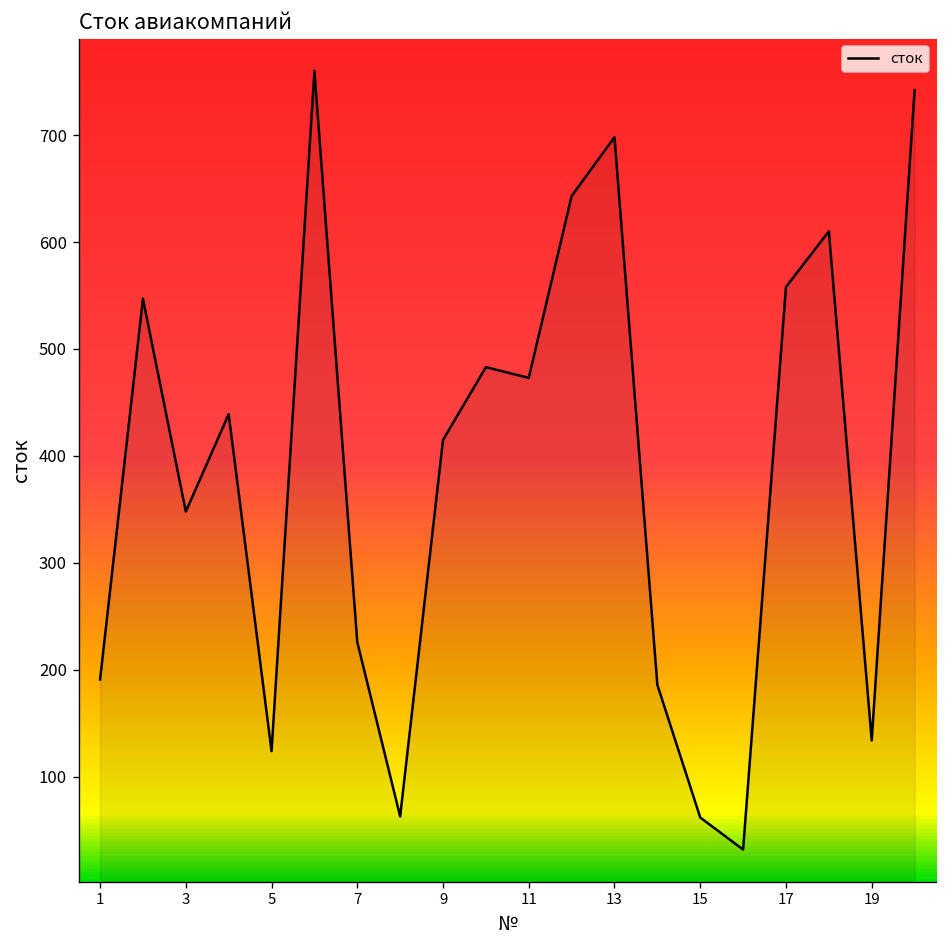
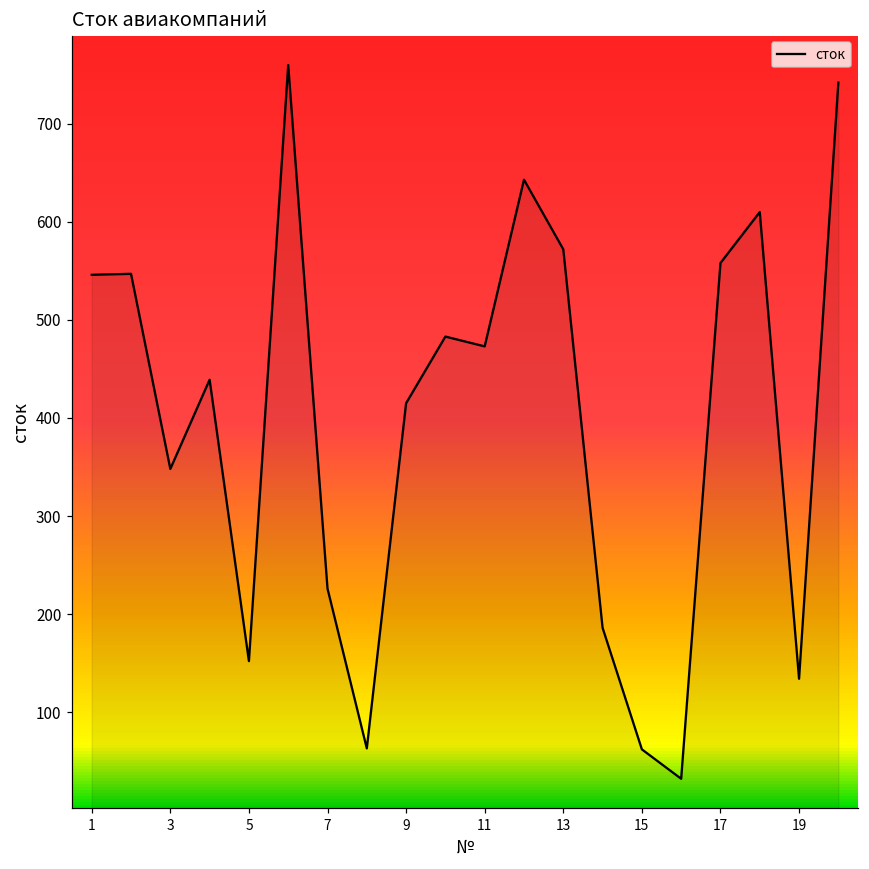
  {
-   "1": 190,
+   "1": 550,
    "3": 350,
-   "5": 120,
+   "5": 150,
    "7": 230,
    "9": 420,
    "11": 470,
-   "13": 700,
+   "13": 570,
    "15": 60,
    "17": 560,
    "19": 130
  }
